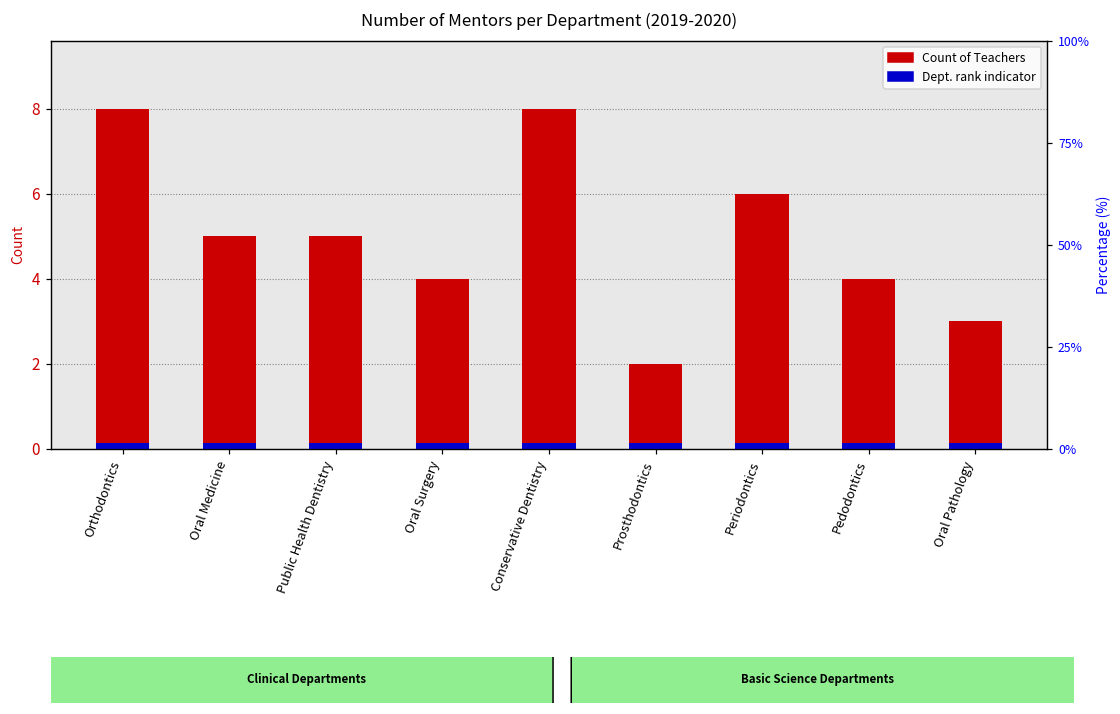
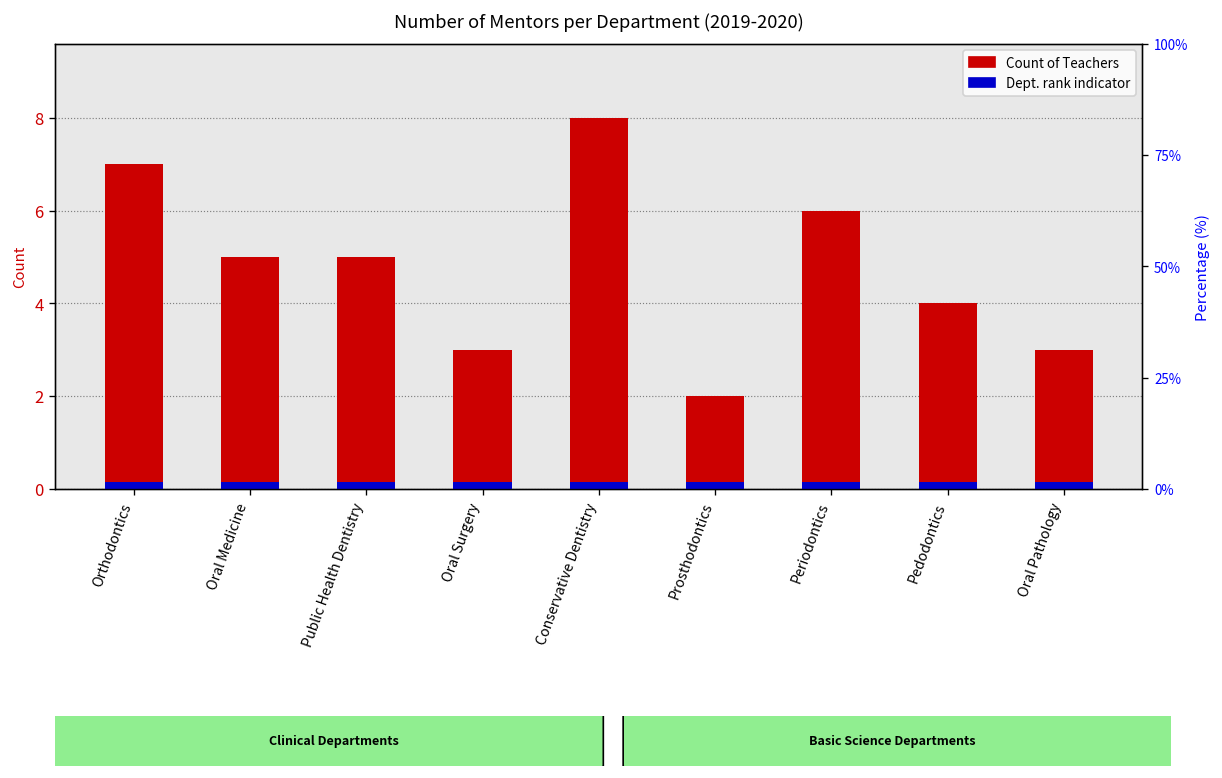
  {
    "Count of Teachers": {
-     "Orthodontics": 8,
+     "Orthodontics": 7,
      "Oral Medicine": 5,
      "Public Health Dentistry": 5,
-     "Oral Surgery": 4,
+     "Oral Surgery": 3,
      "Conservative Dentistry": 8,
      "Prosthodontics": 2,
      "Periodontics": 6,
      "Pedodontics": 4,
      "Oral Pathology": 3
    }
  }
